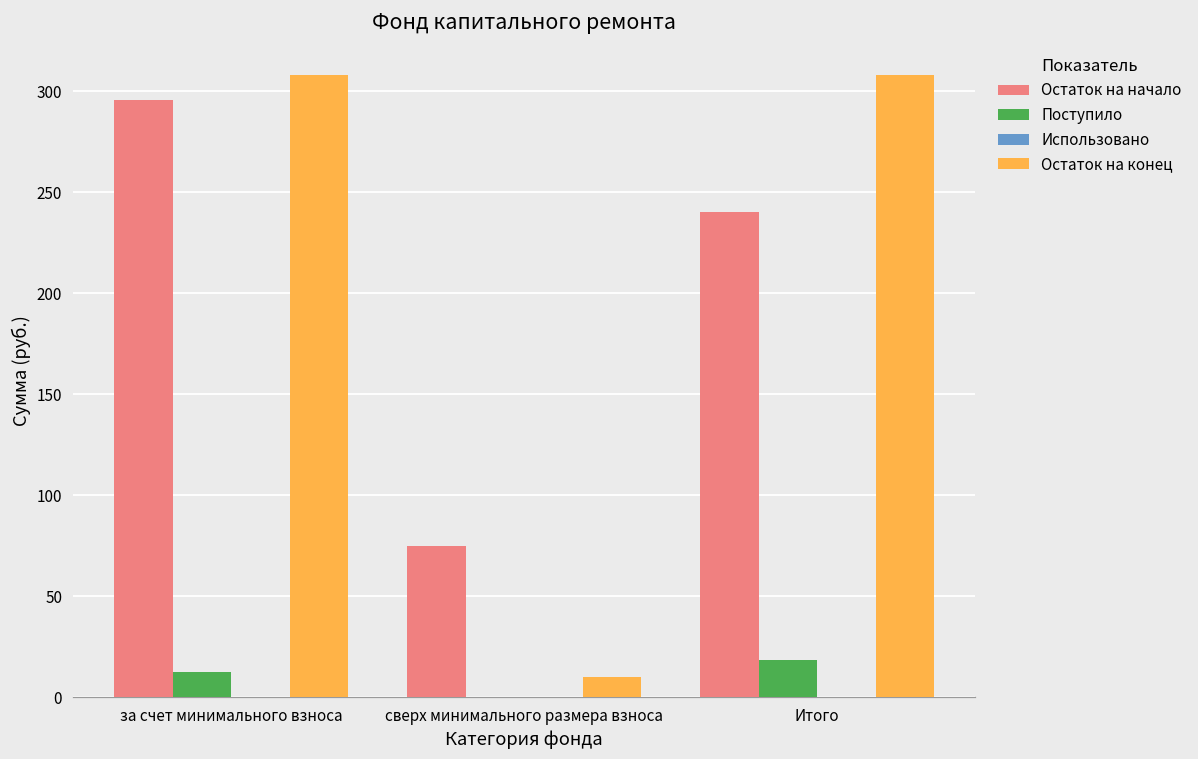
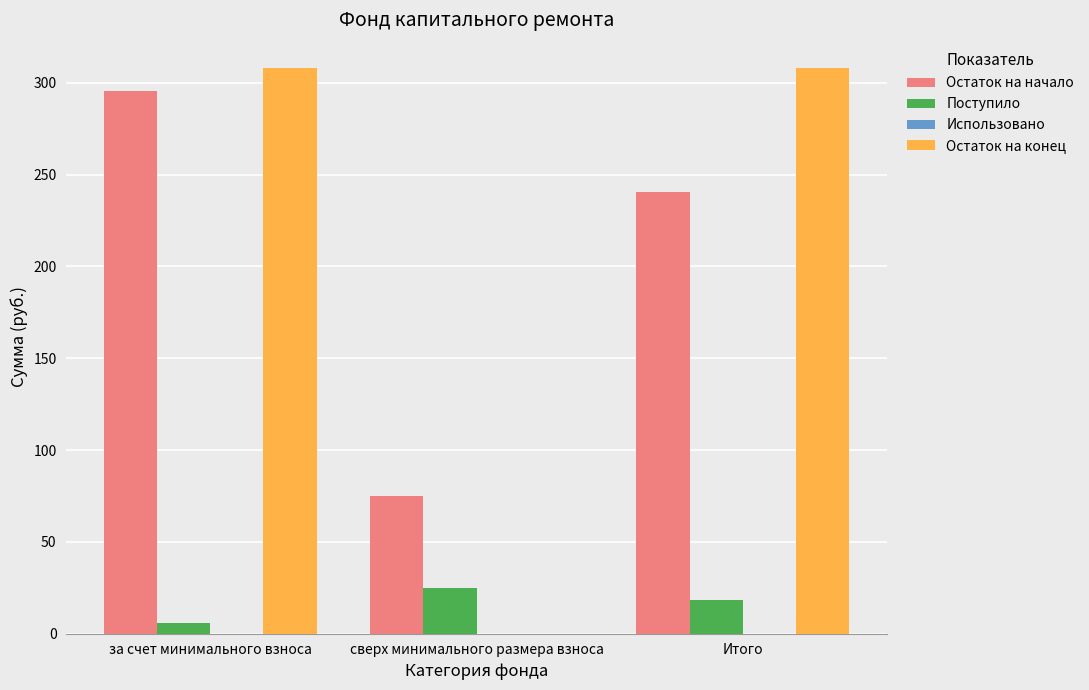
  {
    "Остаток на начало": {
      "за счет минимального взноса": 295,
      "сверх минимального размера взноса": 75,
      "Итого": 240
    },
    "Поступило": {
-     "за счет минимального взноса": 13,
-     "сверх минимального размера взноса": 0,
+     "за счет минимального взноса": 6,
+     "сверх минимального размера взноса": 25,
      "Итого": 18
    },
    "Использовано": {
      "за счет минимального взноса": 0,
      "сверх минимального размера взноса": 0,
      "Итого": 0
    },
    "Остаток на конец": {
      "за счет минимального взноса": 308,
-     "сверх минимального размера взноса": 10,
+     "сверх минимального размера взноса": 0,
      "Итого": 308
    }
  }
